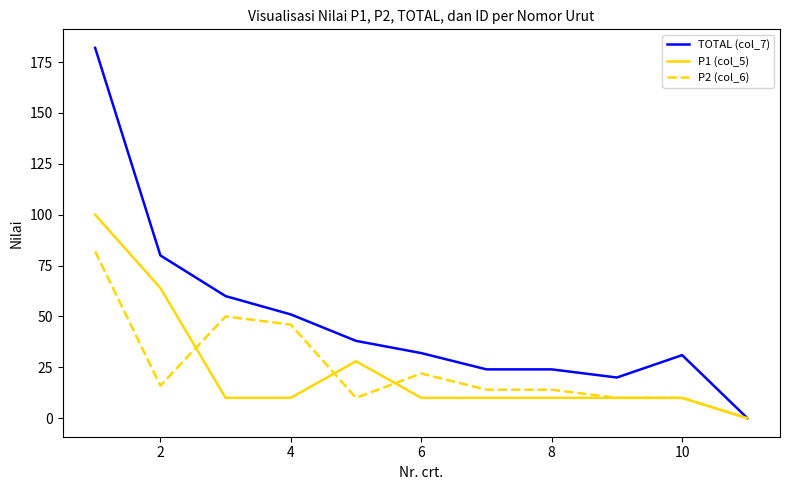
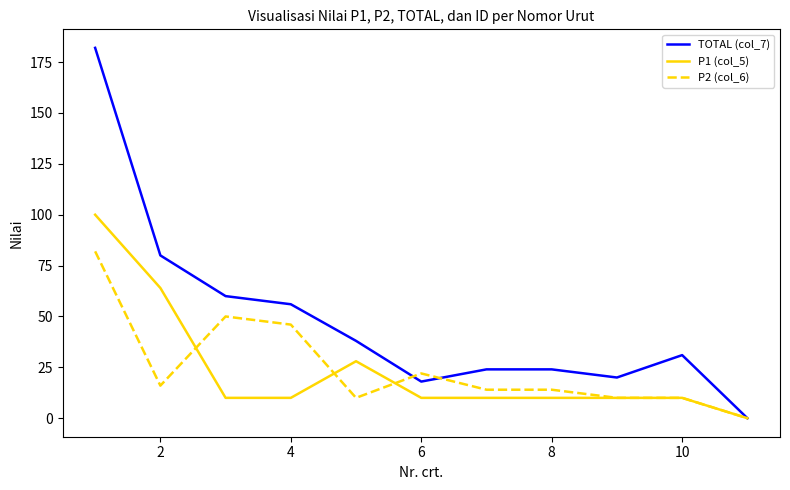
  {
    "TOTAL (col_7)": {
      "2": 80,
-     "4": 51,
-     "6": 32,
+     "4": 56,
+     "6": 18,
      "8": 24,
      "10": 31
    }
  }
